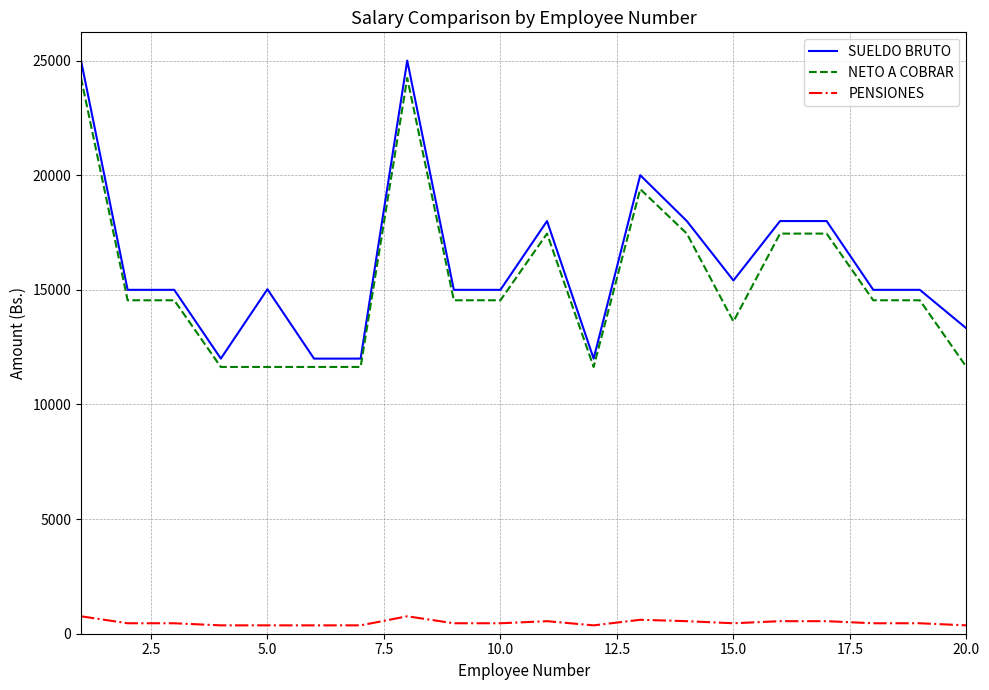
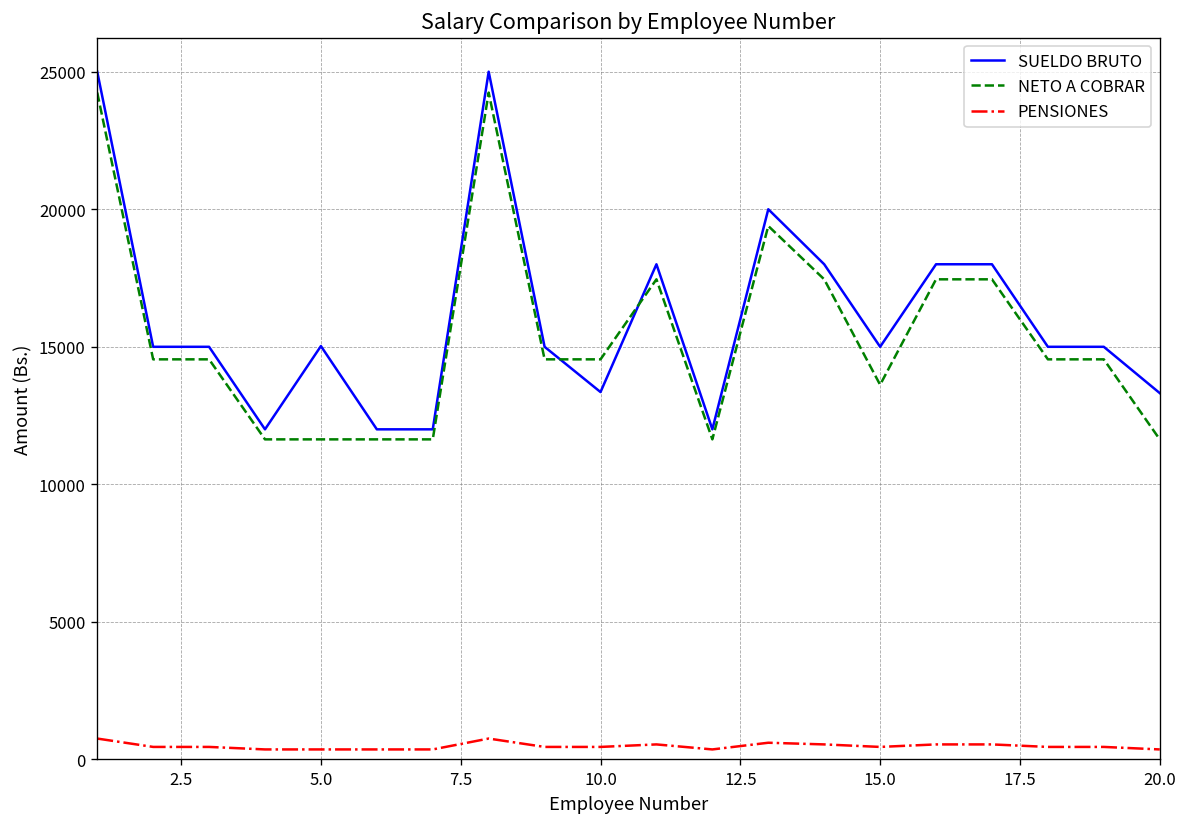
  {
    "SUELDO BRUTO": {
      "5.0": 15000,
-     "10.0": 15000,
-     "15.0": 15400,
+     "10.0": 13400,
+     "15.0": 15000,
      "20.0": 13300
    },
    "NETO A COBRAR": {
      "5.0": 11600,
      "10.0": 14500,
      "15.0": 13600,
      "20.0": 11600
    },
    "PENSIONES": {
      "5.0": 400,
      "10.0": 500,
      "15.0": 500,
      "20.0": 400
    }
  }
